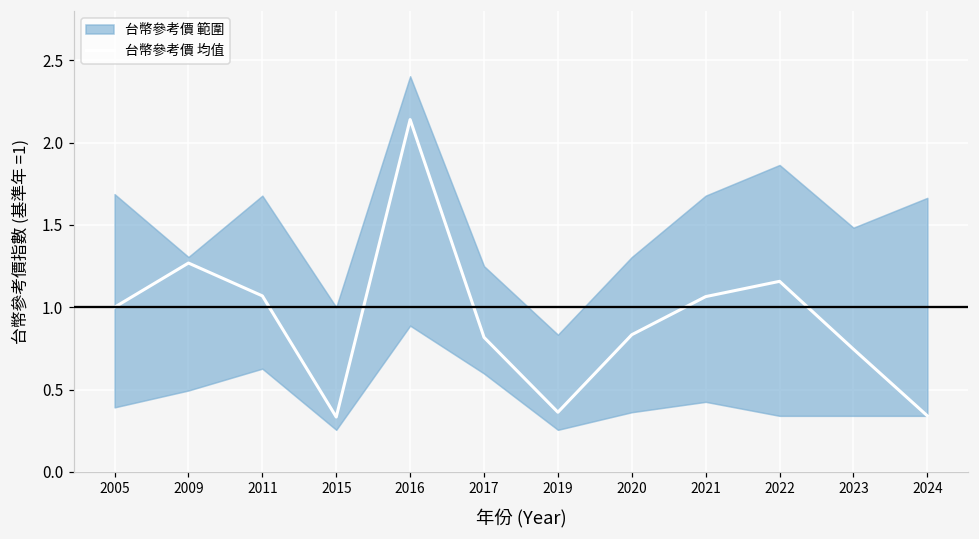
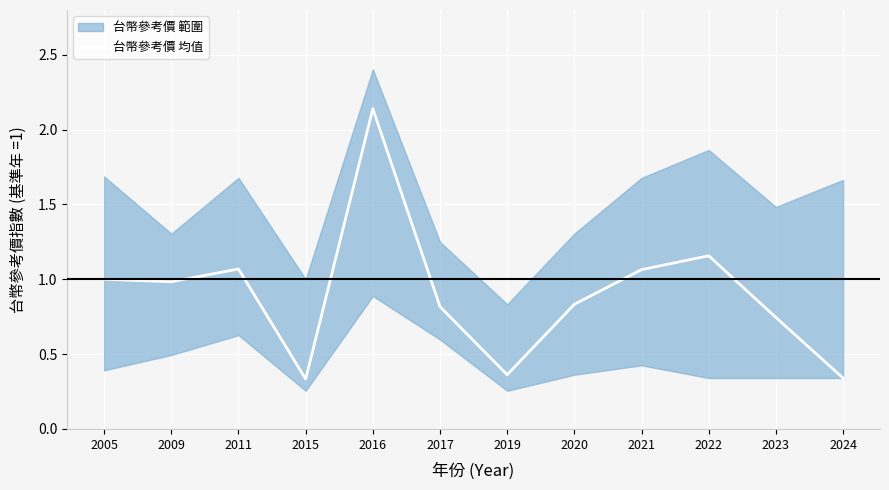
  {
    "台幣參考價 均值": {
      "2005": 1.00,
-     "2009": 1.27,
+     "2009": 0.98,
      "2011": 1.07,
      "2015": 0.33,
      "2016": 2.14,
      "2017": 0.82,
      "2019": 0.36,
      "2020": 0.83,
      "2021": 1.06,
      "2022": 1.16,
      "2023": 0.74,
      "2024": 0.34
    }
  }
